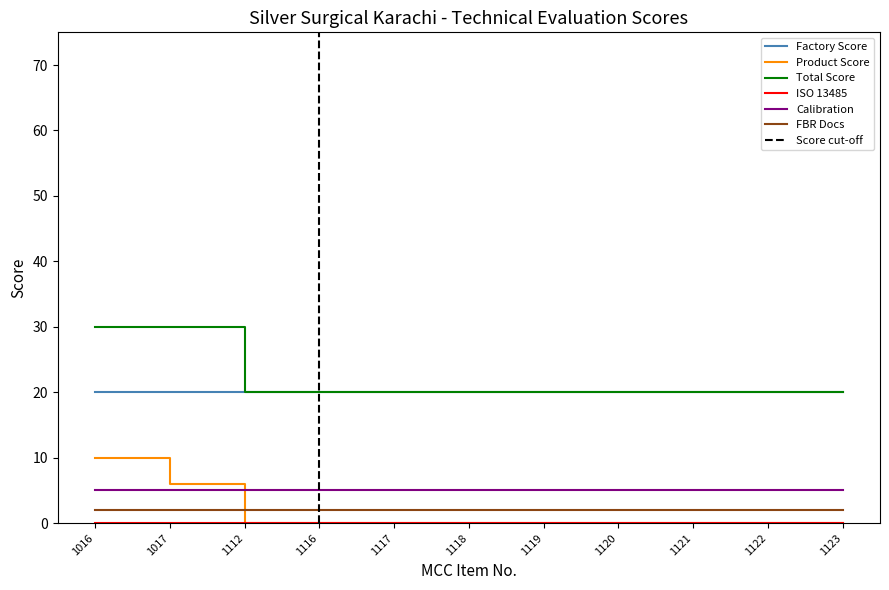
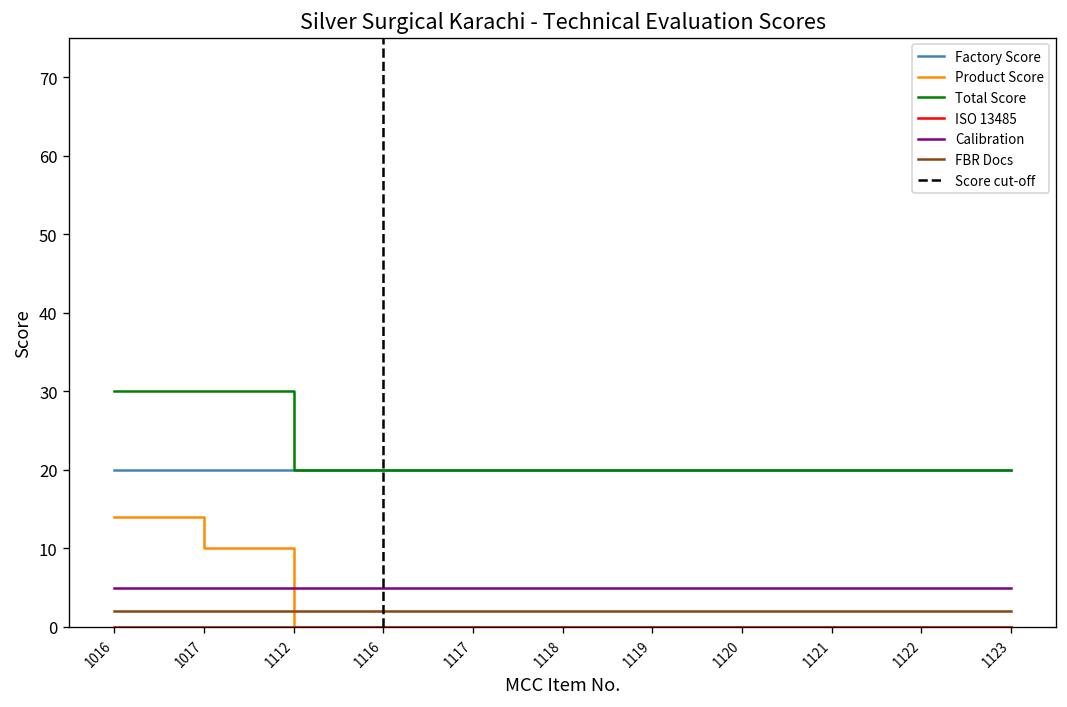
  {
    "Factory Score": {
      "1016": 20,
      "1017": 20
    },
    "Product Score": {
-     "1016": 10,
-     "1017": 6
+     "1016": 14,
+     "1017": 10
    },
    "Total Score": {
      "1016": 30,
      "1017": 30
    },
    "ISO 13485": {
      "1016": 0,
      "1017": 0
    },
    "Calibration": {
      "1016": 5,
      "1017": 5,
      "1112": 5,
      "1116": 5,
      "1117": 5,
      "1118": 5,
      "1119": 5,
      "1120": 5,
      "1121": 5,
      "1122": 5,
      "1123": 5
    },
    "FBR Docs": {
      "1016": 2,
      "1017": 2,
      "1112": 2,
      "1116": 2,
      "1117": 2,
      "1118": 2,
      "1119": 2,
      "1120": 2,
      "1121": 2,
      "1122": 2,
      "1123": 2
    }
  }
